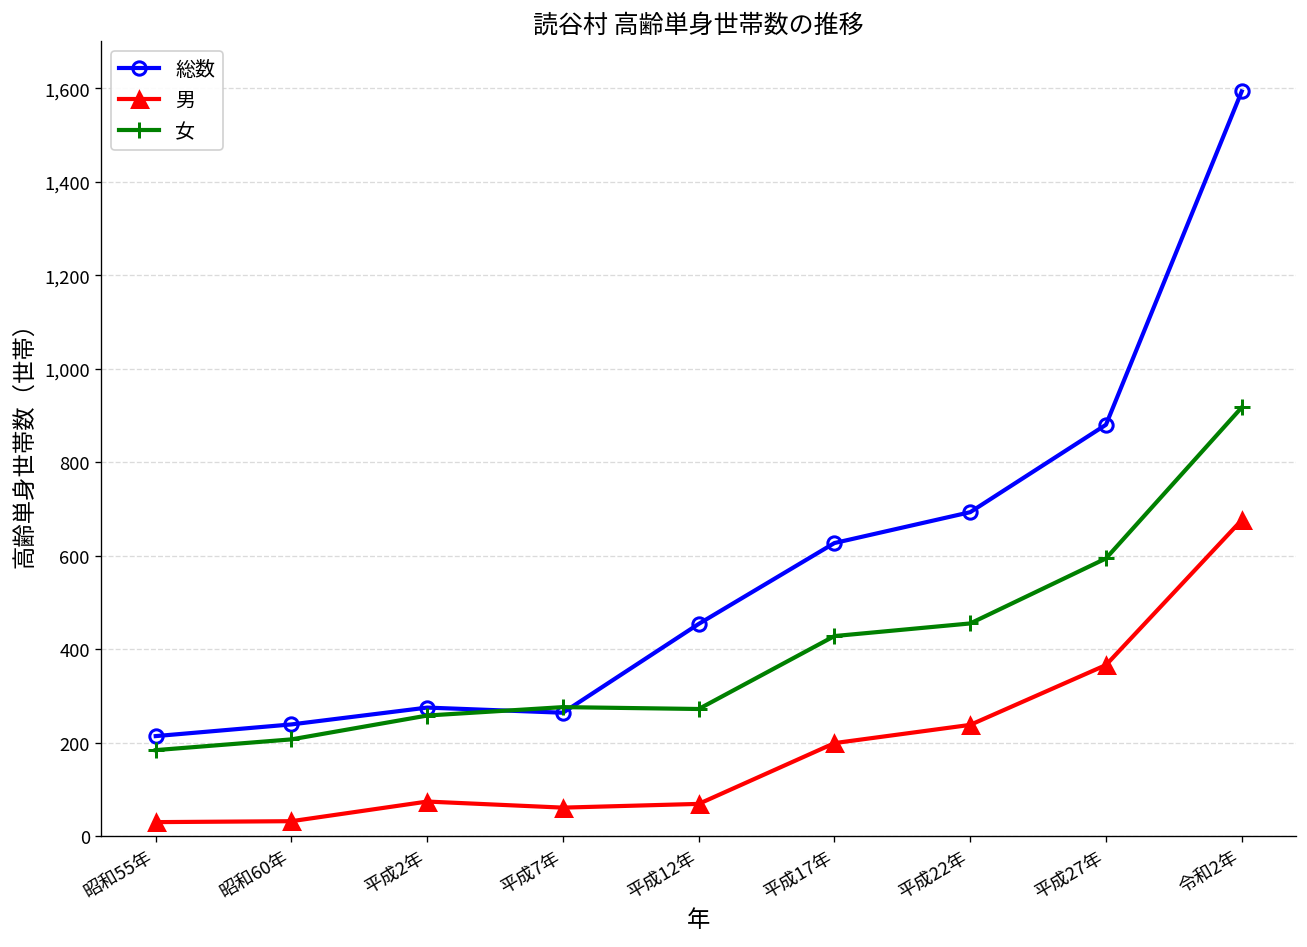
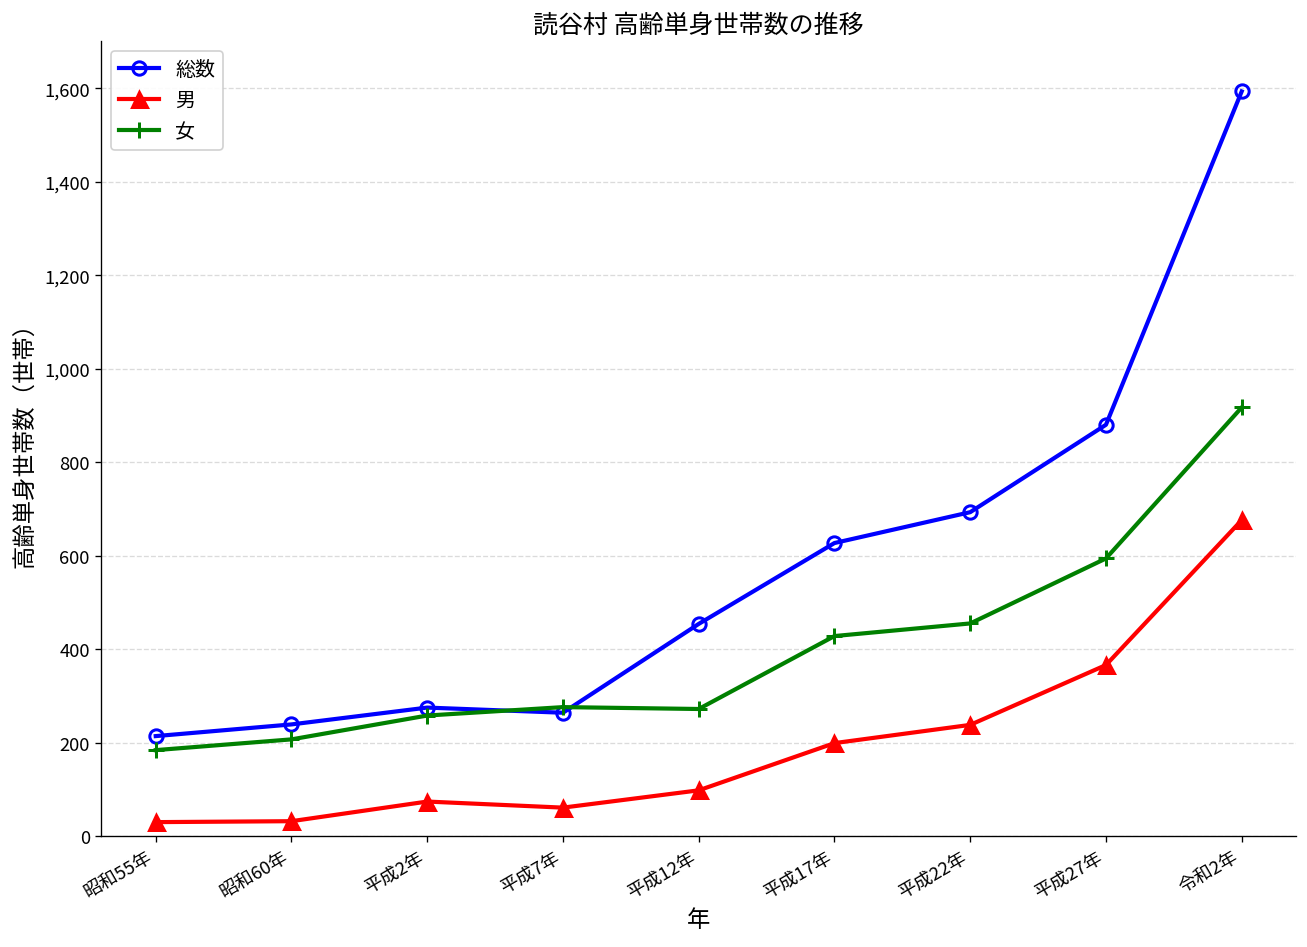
  {
    "総数": {
      "昭和55年": "210",
      "昭和60年": "240",
      "平成2年": "280",
      "平成7年": "260",
      "平成12年": "450",
      "平成17年": "630",
      "平成22年": "690",
      "平成27年": "880",
      "令和2年": "1,590"
    },
    "男": {
      "昭和55年": "30",
      "昭和60年": "30",
      "平成2年": "70",
      "平成7年": "60",
-     "平成12年": "70",
+     "平成12年": "100",
      "平成17年": "200",
      "平成22年": "240",
      "平成27年": "370",
      "令和2年": "680"
    },
    "女": {
      "昭和55年": "180",
      "昭和60年": "210",
      "平成2年": "260",
      "平成7年": "280",
      "平成12年": "270",
      "平成17年": "430",
      "平成22年": "460",
      "平成27年": "590",
      "令和2年": "920"
    }
  }
